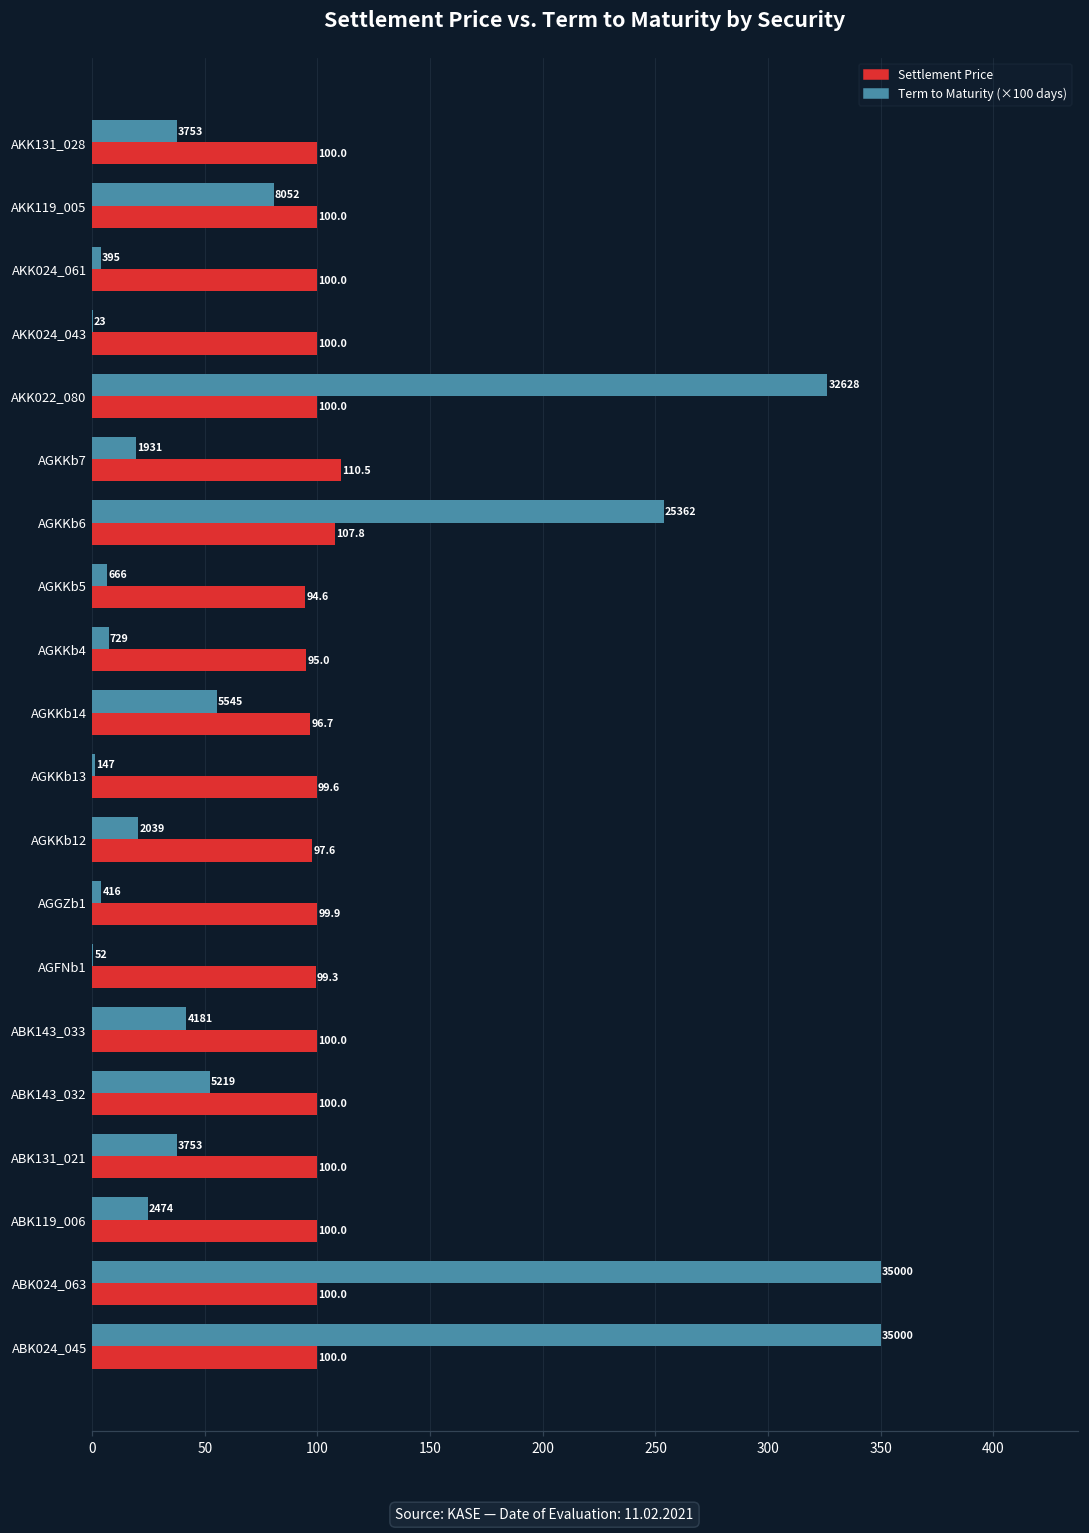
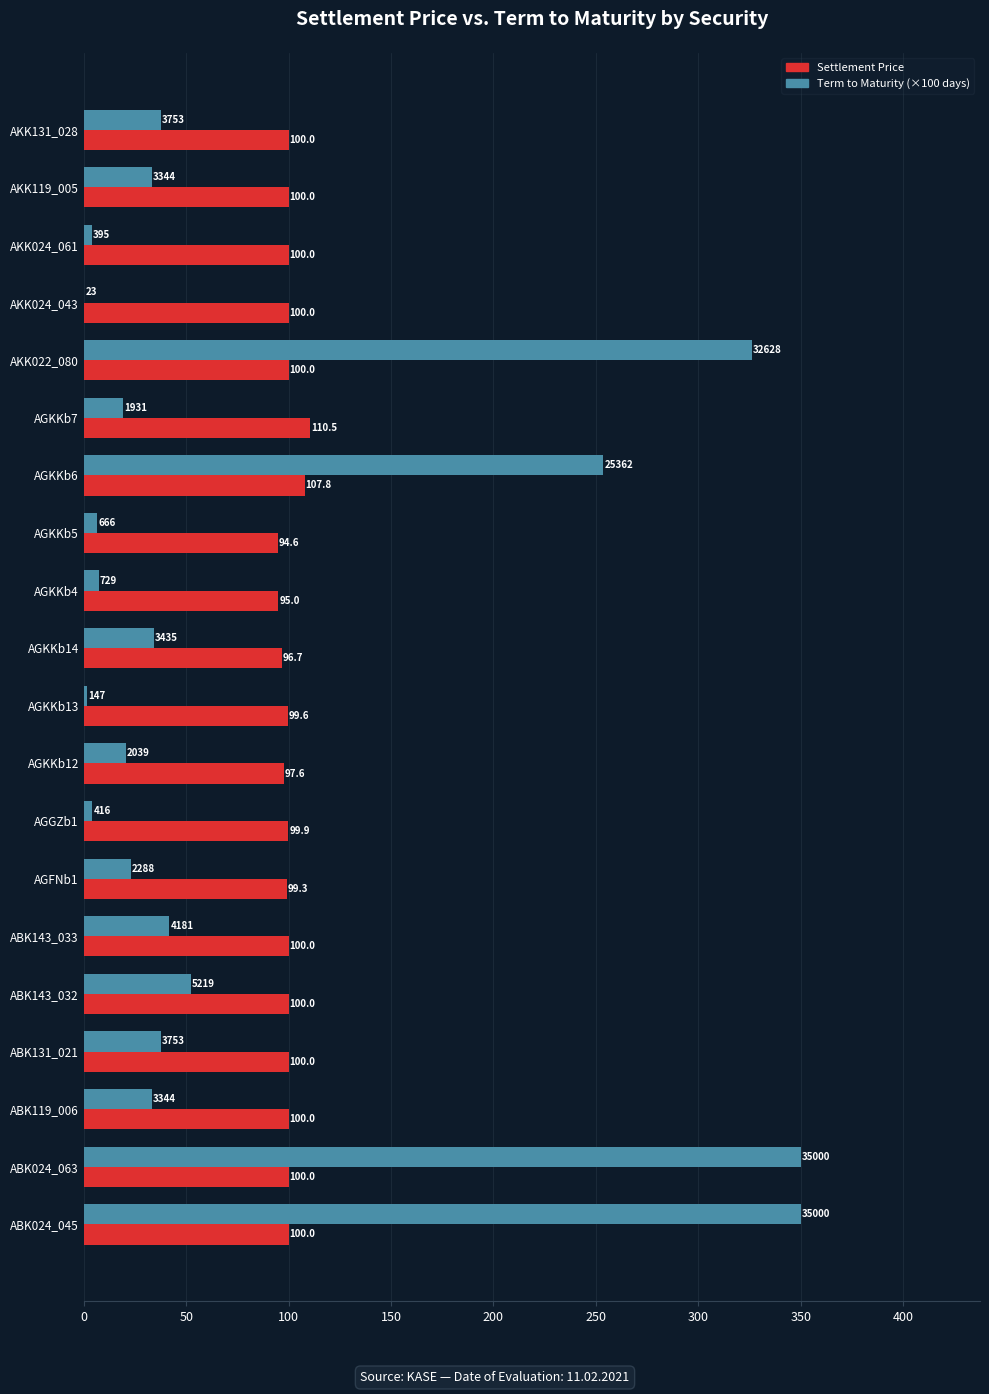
  {
    "Term to Maturity (×100 days)": {
-     "AKK119_005": 8052,
-     "AGKKb14": 5545,
-     "AGFNb1": 52,
-     "ABK119_006": 2474
+     "AKK119_005": 3344,
+     "AGKKb14": 3435,
+     "AGFNb1": 2288,
+     "ABK119_006": 3344
    },
    "Settlement Price": {
      "AKK131_028": 100.0,
      "AKK119_005": 100.0,
      "AKK024_061": 100.0,
      "AKK024_043": 100.0,
      "AKK022_080": 100.0,
      "AGKKb7": 110.5,
      "AGKKb6": 107.8,
      "AGKKb5": 94.6,
      "AGKKb4": 95.0,
      "AGKKb14": 96.7,
      "AGKKb13": 99.6,
      "AGKKb12": 97.6,
      "AGGZb1": 99.9,
      "AGFNb1": 99.3,
      "ABK143_033": 100.0,
      "ABK143_032": 100.0,
      "ABK131_021": 100.0,
      "ABK119_006": 100.0,
      "ABK024_063": 100.0,
      "ABK024_045": 100.0
    }
  }
